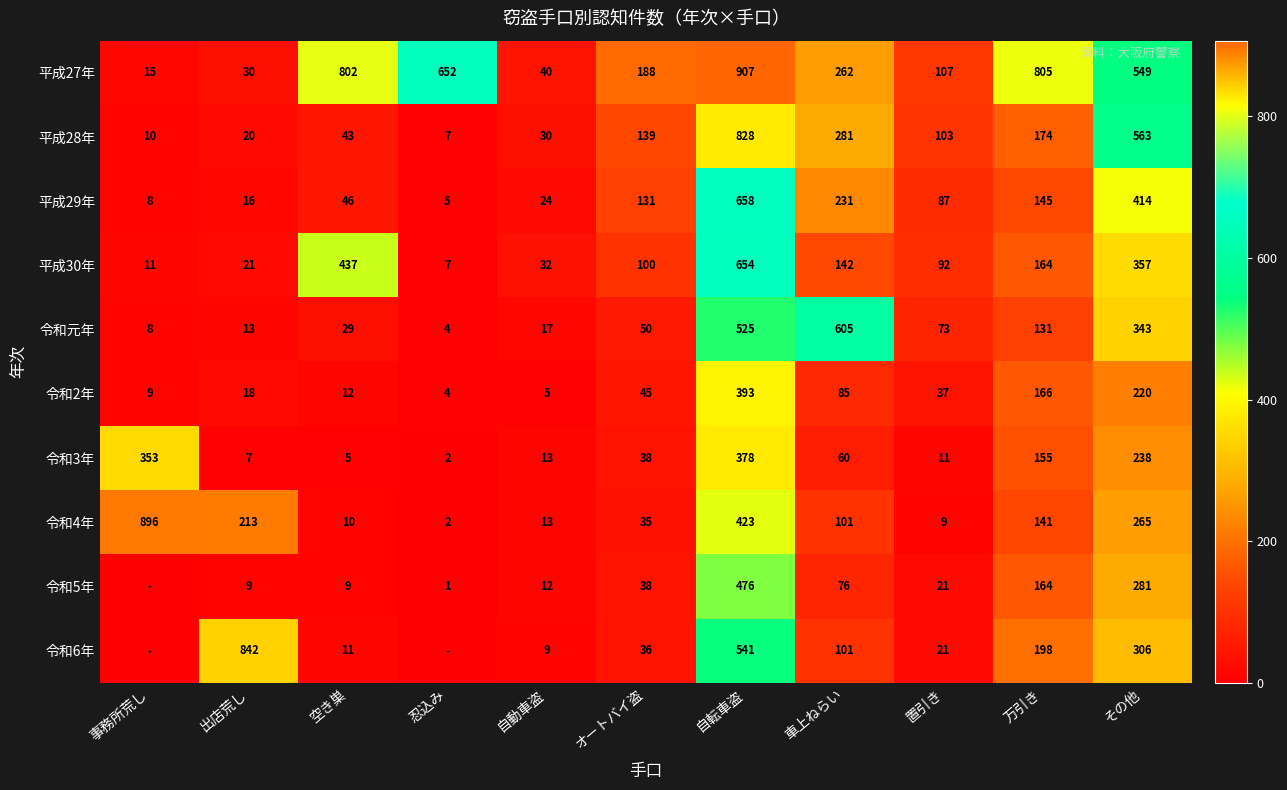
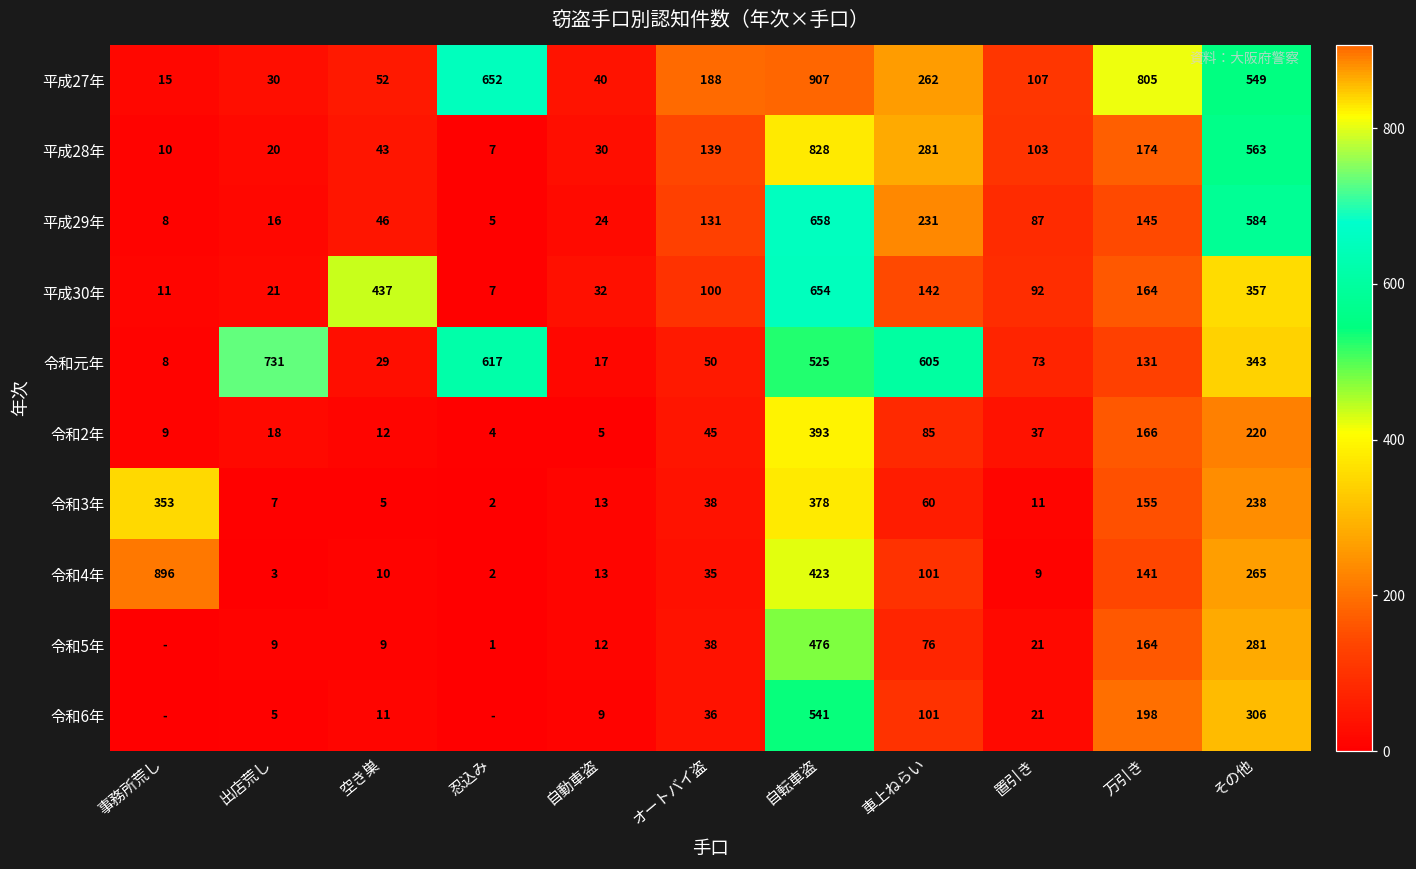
  {
    "平成27年": {
      "事務所荒し": 15,
      "出店荒し": 30,
-     "空き巣": 802,
+     "空き巣": 52,
      "忍込み": 652,
      "自動車盗": 40,
      "オートバイ盗": 188,
      "自転車盗": 907,
      "車上ねらい": 262,
      "置引き": 107,
      "万引き": 805
    },
    "平成28年": {
      "事務所荒し": 10,
      "出店荒し": 20,
      "空き巣": 43,
      "忍込み": 7,
      "自動車盗": 30,
      "オートバイ盗": 139,
      "自転車盗": 828,
      "車上ねらい": 281,
      "置引き": 103,
      "万引き": 174,
      "その他": 563
    },
    "平成29年": {
      "事務所荒し": 8,
      "出店荒し": 16,
      "空き巣": 46,
      "忍込み": 5,
      "自動車盗": 24,
      "オートバイ盗": 131,
      "自転車盗": 658,
      "車上ねらい": 231,
      "置引き": 87,
      "万引き": 145,
-     "その他": 414
+     "その他": 584
    },
    "平成30年": {
      "事務所荒し": 11,
      "出店荒し": 21,
      "空き巣": 437,
      "忍込み": 7,
      "自動車盗": 32,
      "オートバイ盗": 100,
      "自転車盗": 654,
      "車上ねらい": 142,
      "置引き": 92,
      "万引き": 164,
      "その他": 357
    },
    "令和元年": {
      "事務所荒し": 8,
-     "出店荒し": 13,
+     "出店荒し": 731,
      "空き巣": 29,
-     "忍込み": 4,
+     "忍込み": 617,
      "自動車盗": 17,
      "オートバイ盗": 50,
      "自転車盗": 525,
      "車上ねらい": 605,
      "置引き": 73,
      "万引き": 131,
      "その他": 343
    },
    "令和2年": {
      "事務所荒し": 9,
      "出店荒し": 18,
      "空き巣": 12,
      "忍込み": 4,
      "自動車盗": 5,
      "オートバイ盗": 45,
      "自転車盗": 393,
      "車上ねらい": 85,
      "置引き": 37,
      "万引き": 166,
      "その他": 220
    },
    "令和3年": {
      "事務所荒し": 353,
      "出店荒し": 7,
      "空き巣": 5,
      "忍込み": 2,
      "自動車盗": 13,
      "オートバイ盗": 38,
      "自転車盗": 378,
      "車上ねらい": 60,
      "置引き": 11,
      "万引き": 155,
      "その他": 238
    },
    "令和4年": {
      "事務所荒し": 896,
-     "出店荒し": 213,
+     "出店荒し": 3,
      "空き巣": 10,
      "忍込み": 2,
      "自動車盗": 13,
      "オートバイ盗": 35,
      "自転車盗": 423,
      "車上ねらい": 101,
      "置引き": 9,
      "万引き": 141,
      "その他": 265
    },
    "令和5年": {
      "出店荒し": 9,
      "空き巣": 9,
      "忍込み": 1,
      "自動車盗": 12,
      "オートバイ盗": 38,
      "自転車盗": 476,
      "車上ねらい": 76,
      "置引き": 21,
      "万引き": 164,
      "その他": 281
    },
    "令和6年": {
-     "出店荒し": 842,
+     "出店荒し": 5,
      "空き巣": 11,
      "自動車盗": 9,
      "オートバイ盗": 36,
      "自転車盗": 541,
      "車上ねらい": 101,
      "置引き": 21,
      "万引き": 198,
      "その他": 306
    }
  }
